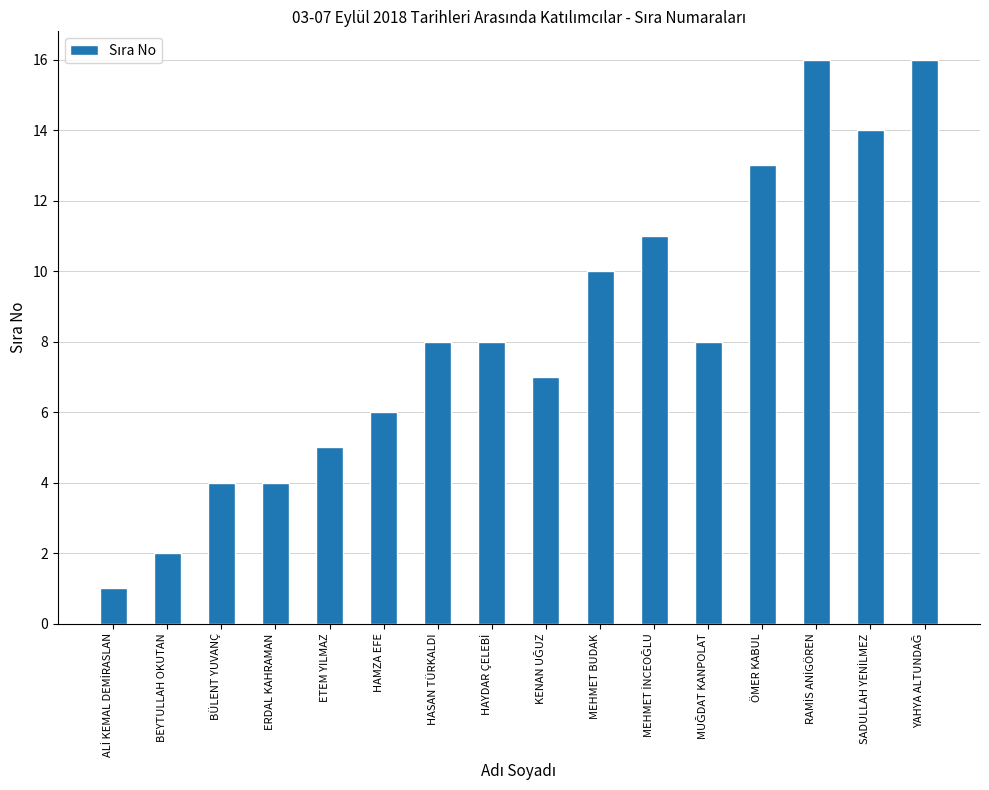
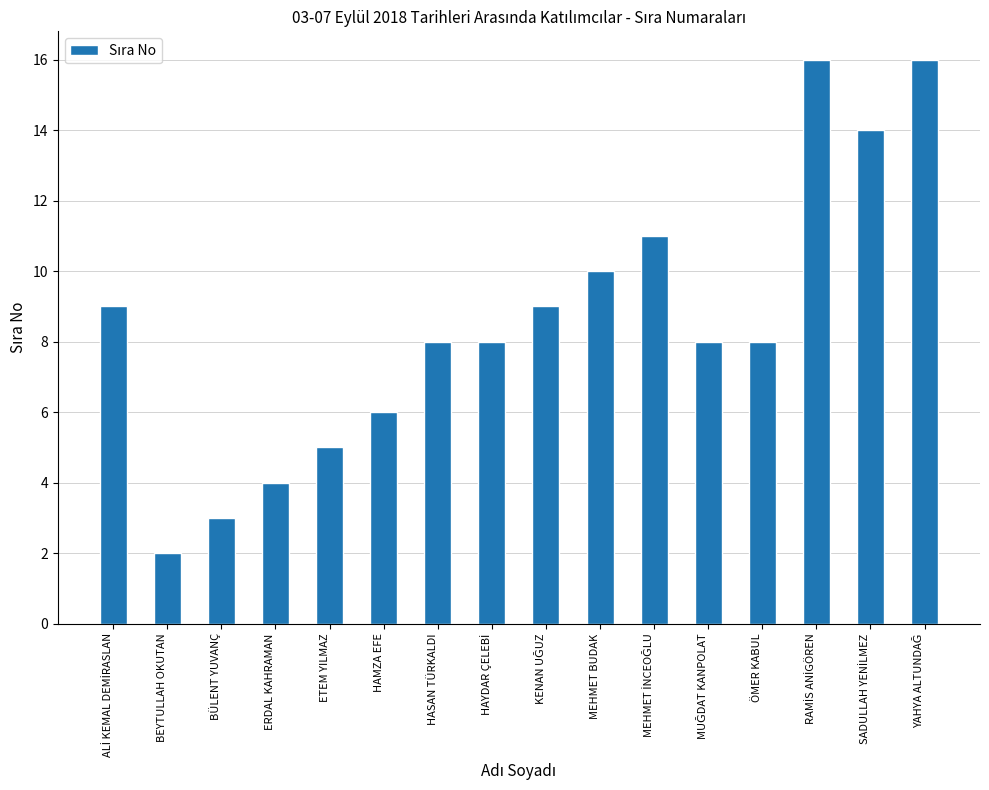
  {
-   "ALİ KEMAL DEMİRASLAN": 1,
+   "ALİ KEMAL DEMİRASLAN": 9,
    "BEYTULLAH OKUTAN": 2,
-   "BÜLENT YUVANÇ": 4,
+   "BÜLENT YUVANÇ": 3,
    "ERDAL KAHRAMAN": 4,
    "ETEM YILMAZ": 5,
    "HAMZA EFE": 6,
    "HASAN TÜRKALDI": 8,
    "HAYDAR ÇELEBİ": 8,
-   "KENAN UĞUZ": 7,
+   "KENAN UĞUZ": 9,
    "MEHMET BUDAK": 10,
    "MEHMET İNCEOĞLU": 11,
    "MUĞDAT KANPOLAT": 8,
-   "ÖMER KABUL": 13,
+   "ÖMER KABUL": 8,
    "RAMİS ANİGÖREN": 16,
    "SADULLAH YENİLMEZ": 14,
    "YAHYA ALTUNDAĞ": 16
  }
